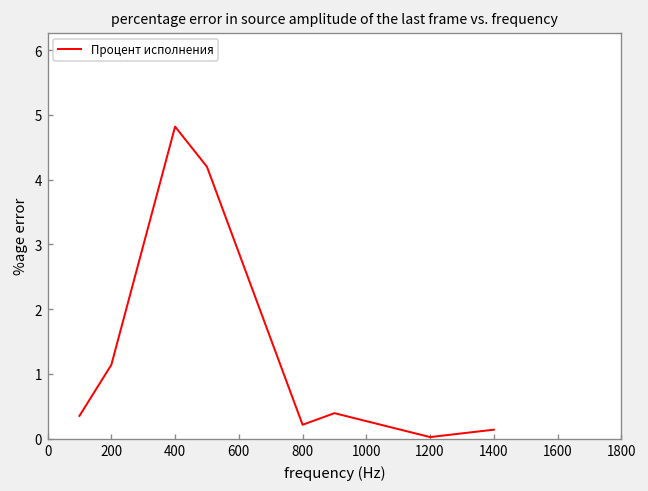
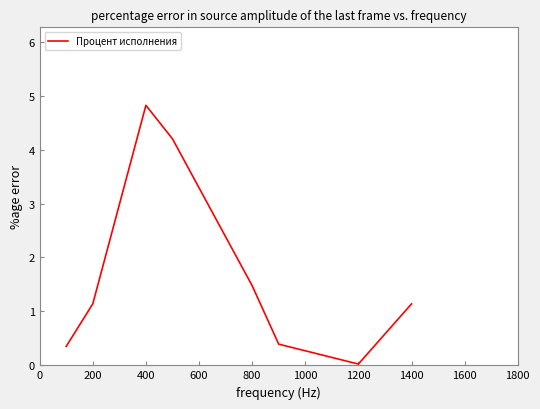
  {
    "200": 1.1,
    "400": 4.8,
-   "800": 0.2,
+   "800": 1.5,
    "1200": 0.0,
-   "1400": 0.1
+   "1400": 1.1
  }
